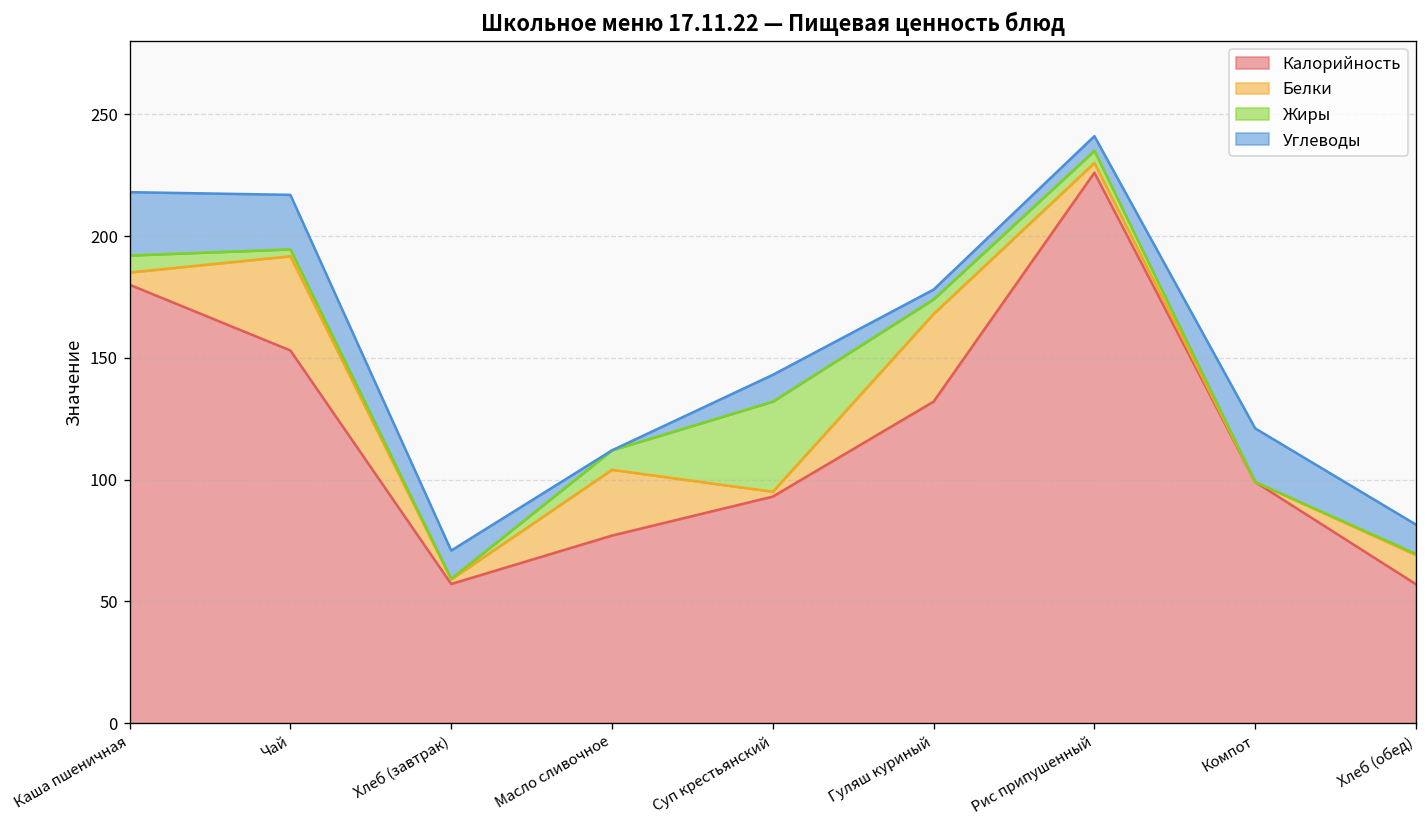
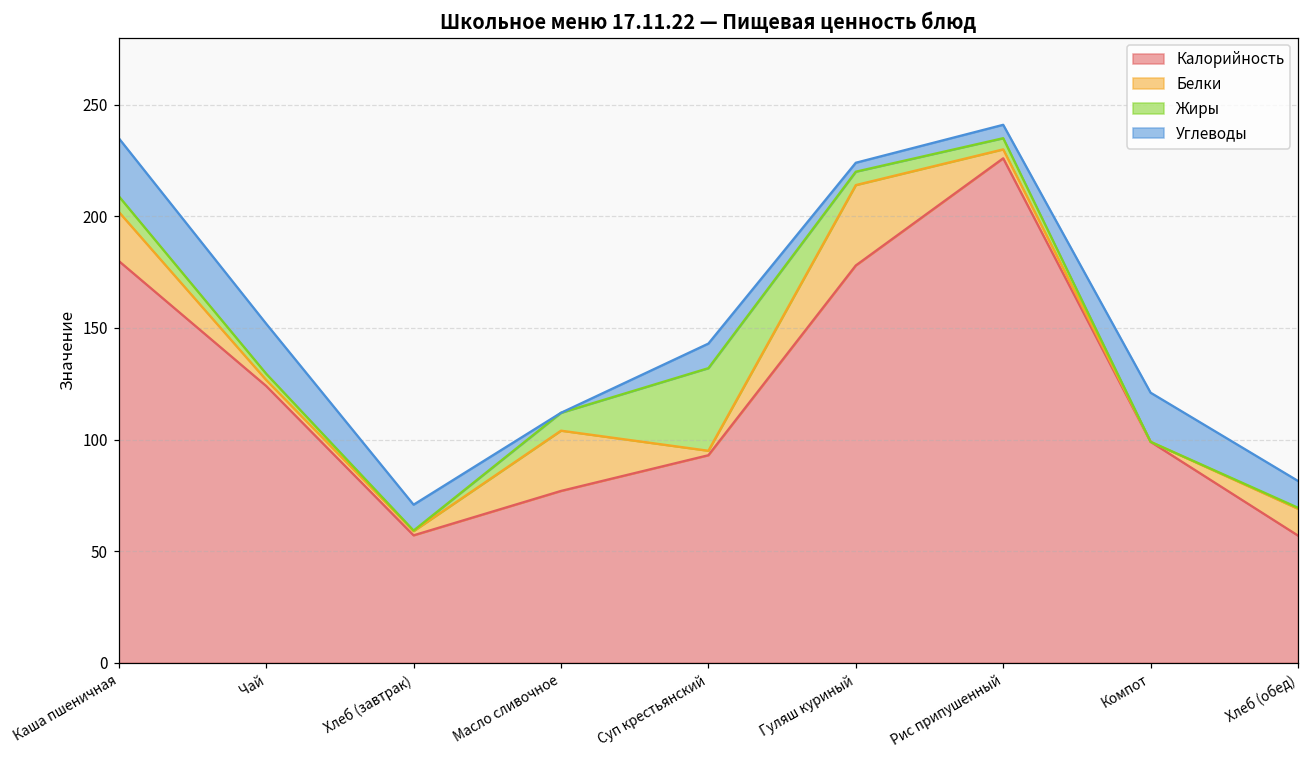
  {
    "Калорийность": {
      "Каша пшеничная": 180,
-     "Чай": 153,
+     "Чай": 124,
      "Хлеб (завтрак)": 57,
      "Масло сливочное": 77,
      "Суп крестьянский": 93,
-     "Гуляш куриный": 132,
+     "Гуляш куриный": 178,
      "Рис припушенный": 226,
      "Хлеб (обед)": 57
    },
    "Белки": {
-     "Каша пшеничная": 5,
-     "Чай": 39,
+     "Каша пшеничная": 22,
+     "Чай": 3,
      "Масло сливочное": 27,
      "Суп крестьянский": 2,
      "Гуляш куриный": 36,
      "Рис припушенный": 4
    },
    "Жиры": {
      "Каша пшеничная": 7,
      "Чай": 3,
      "Суп крестьянский": 37,
      "Гуляш куриный": 6,
      "Рис припушенный": 5
    },
    "Углеводы": {
      "Каша пшеничная": 26,
      "Чай": 22,
      "Хлеб (завтрак)": 12,
      "Суп крестьянский": 11,
      "Гуляш куриный": 4,
      "Рис припушенный": 6,
      "Компот": 22,
      "Хлеб (обед)": 12
    }
  }
